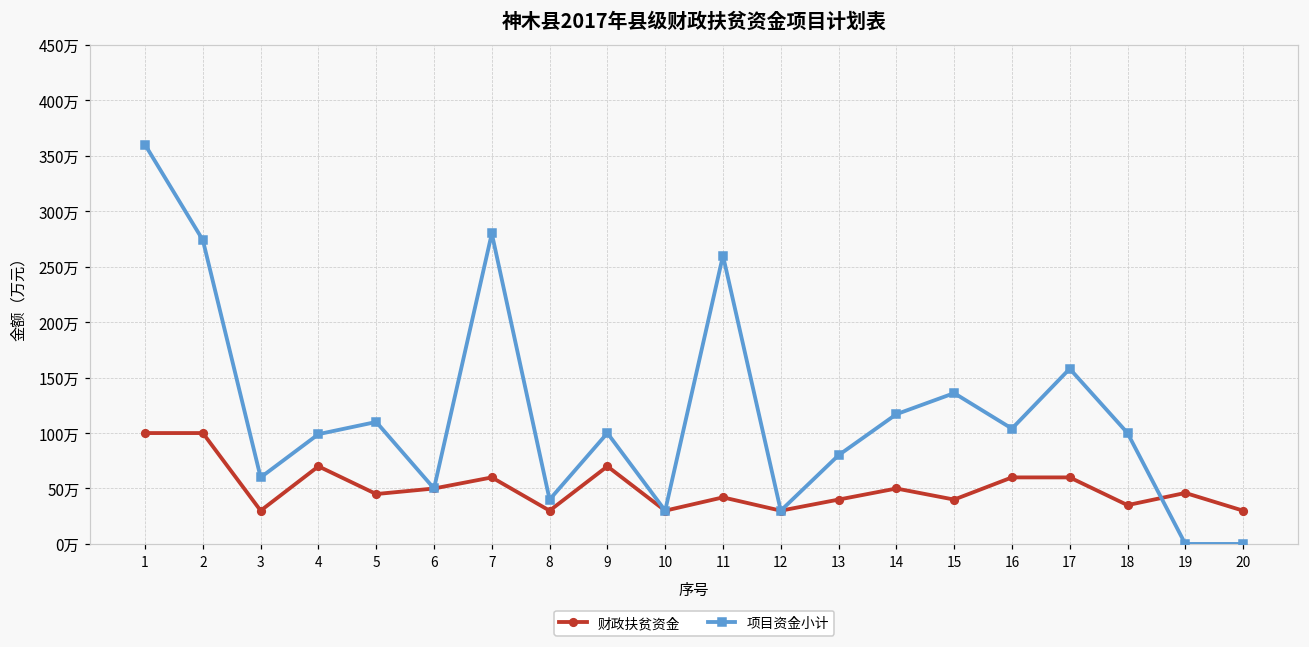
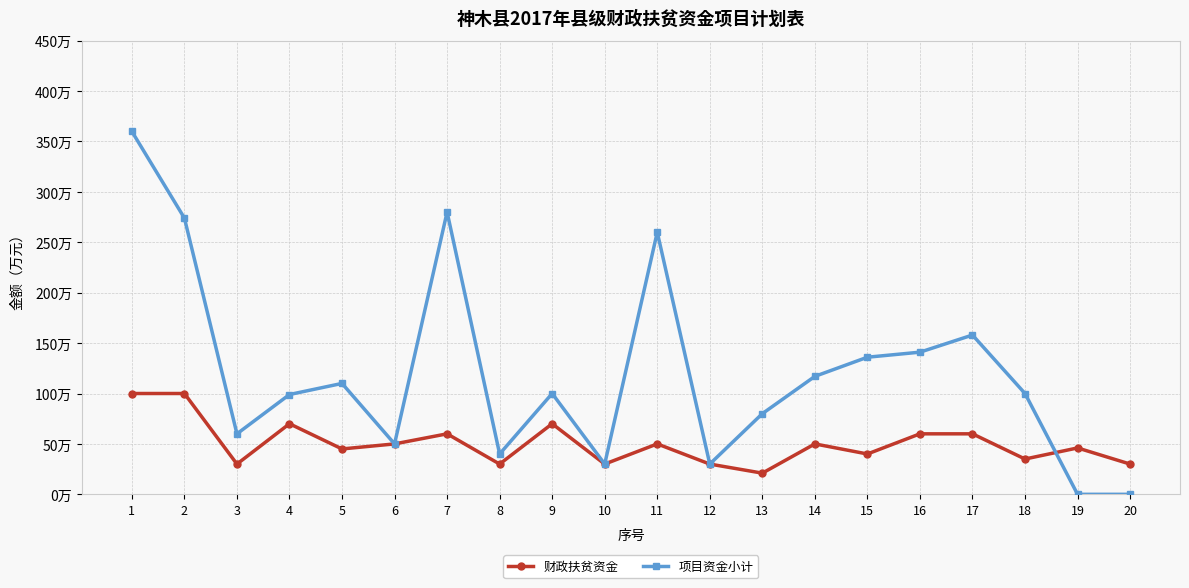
  {
    "财政扶贫资金": {
      "1": "100万",
      "2": "100万",
      "3": "30万",
      "4": "70万",
      "5": "45万",
      "7": "60万",
      "8": "30万",
      "9": "70万",
-     "11": "42万",
-     "13": "40万",
+     "11": "50万",
+     "13": "21万",
      "14": "50万",
      "15": "40万",
      "16": "60万",
      "17": "60万",
      "18": "35万",
      "19": "46万",
      "20": "30万"
    },
    "项目资金小计": {
      "1": "360万",
      "2": "274万",
      "3": "60万",
      "4": "99万",
      "5": "110万",
      "7": "280万",
      "8": "40万",
      "9": "100万",
      "11": "260万",
      "13": "80万",
      "14": "117万",
      "15": "136万",
-     "16": "104万",
+     "16": "141万",
      "17": "158万",
      "18": "100万",
      "19": "0万",
      "20": "0万"
    }
  }
